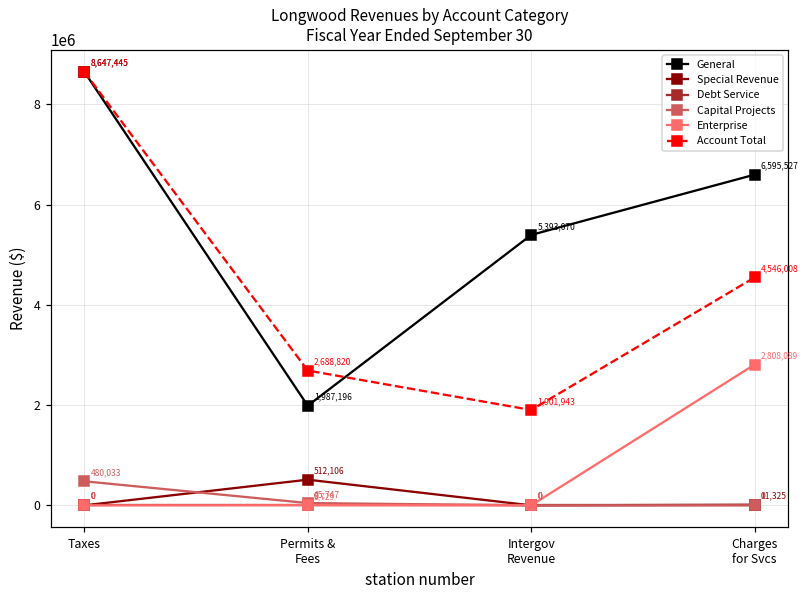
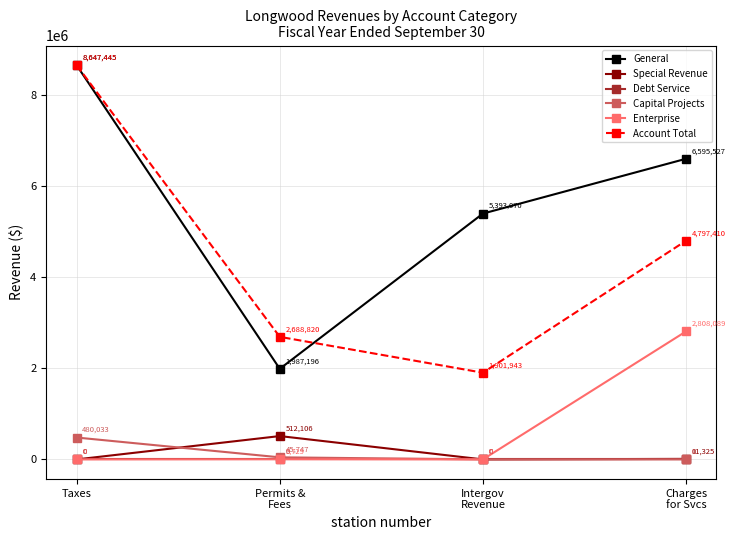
  {
    "General": {
      "Permits & Fees": "1,987,196",
      "Intergov Revenue": "5,393,070",
      "Charges for Svcs": "6,595,527"
    },
    "Special Revenue": {
      "Permits & Fees": "512,106"
    },
    "Account Total": {
      "Permits & Fees": "2,688,820",
      "Intergov Revenue": "1,901,943",
-     "Charges for Svcs": "4,546,008"
+     "Charges for Svcs": "4,797,410"
    }
  }
